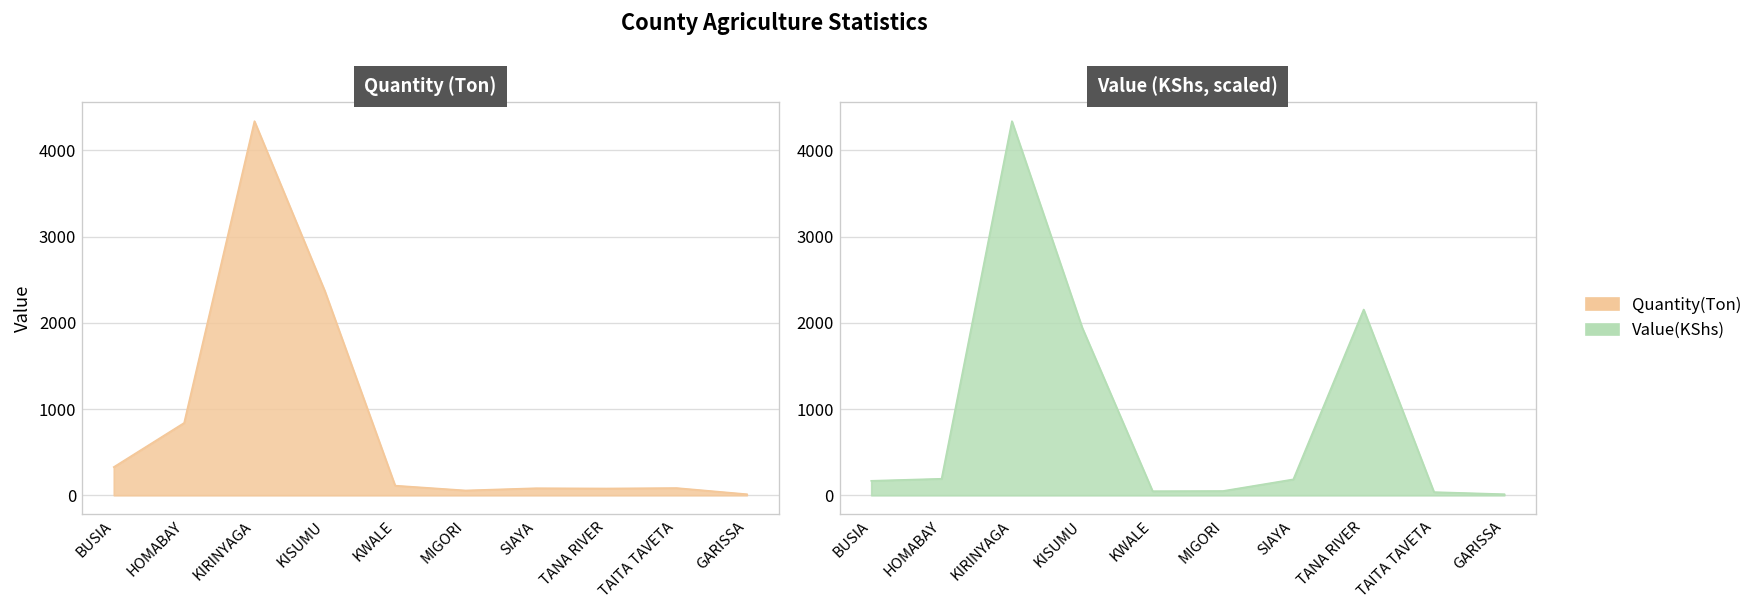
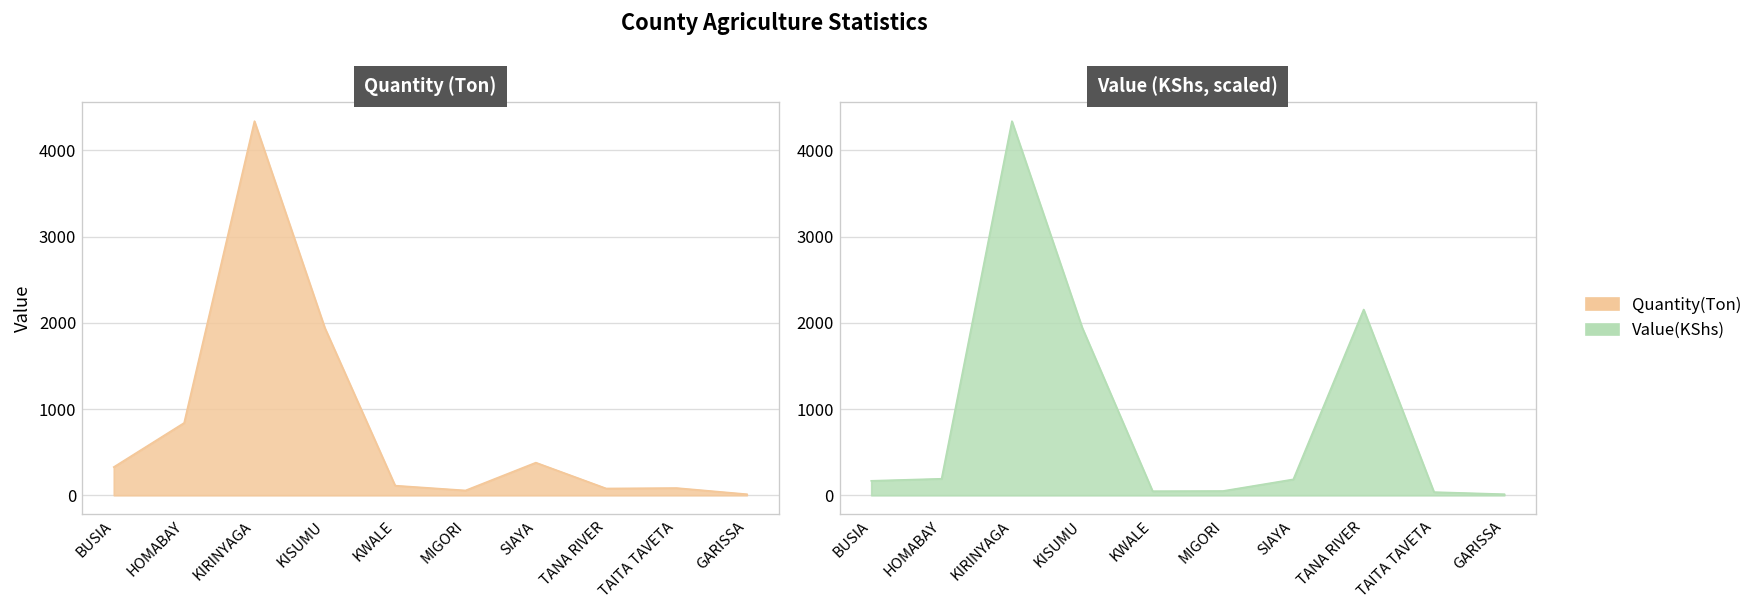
  {
    "Quantity (Ton)": {
      "BUSIA": 300,
      "HOMABAY": 800,
      "KIRINYAGA": 4300,
-     "KISUMU": 2400,
+     "KISUMU": 1900,
      "KWALE": 100,
      "MIGORI": 100,
-     "SIAYA": 100,
+     "SIAYA": 400,
      "TANA RIVER": 100,
      "TAITA TAVETA": 100,
      "GARISSA": 0
    },
    "Value (KShs, scaled)": {
      "BUSIA": 200,
      "HOMABAY": 200,
      "KIRINYAGA": 4300,
      "KISUMU": 1900,
      "KWALE": 0,
      "MIGORI": 0,
      "SIAYA": 200,
      "TANA RIVER": 2200,
      "TAITA TAVETA": 0,
      "GARISSA": 0
    }
  }
